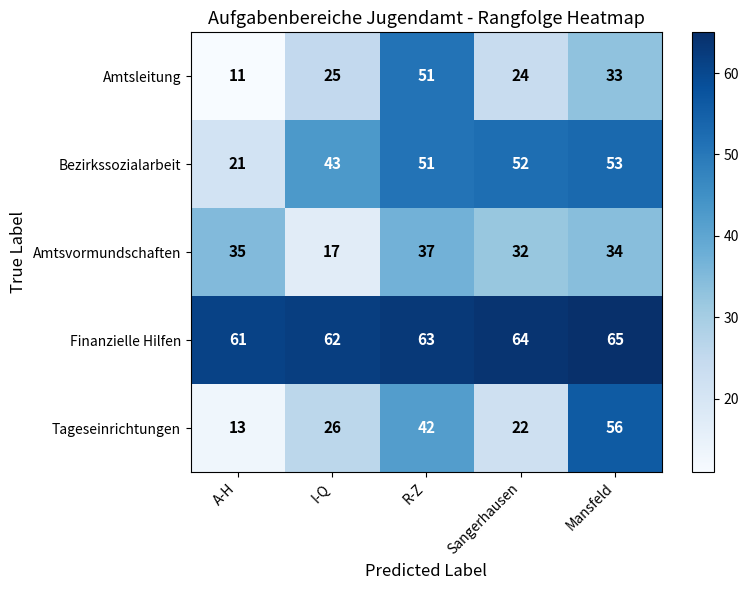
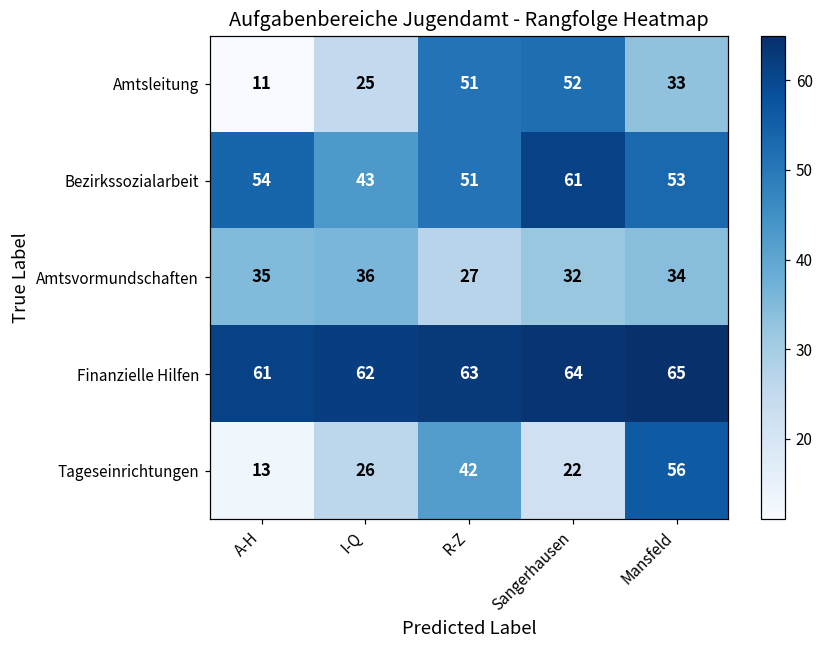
  {
    "Amtsleitung": {
      "A-H": 11,
      "I-Q": 25,
      "R-Z": 51,
-     "Sangerhausen": 24,
+     "Sangerhausen": 52,
      "Mansfeld": 33
    },
    "Bezirkssozialarbeit": {
-     "A-H": 21,
+     "A-H": 54,
      "I-Q": 43,
      "R-Z": 51,
-     "Sangerhausen": 52,
+     "Sangerhausen": 61,
      "Mansfeld": 53
    },
    "Amtsvormundschaften": {
      "A-H": 35,
-     "I-Q": 17,
-     "R-Z": 37,
+     "I-Q": 36,
+     "R-Z": 27,
      "Sangerhausen": 32,
      "Mansfeld": 34
    },
    "Finanzielle Hilfen": {
      "A-H": 61,
      "I-Q": 62,
      "R-Z": 63,
      "Sangerhausen": 64,
      "Mansfeld": 65
    },
    "Tageseinrichtungen": {
      "A-H": 13,
      "I-Q": 26,
      "R-Z": 42,
      "Sangerhausen": 22,
      "Mansfeld": 56
    }
  }
